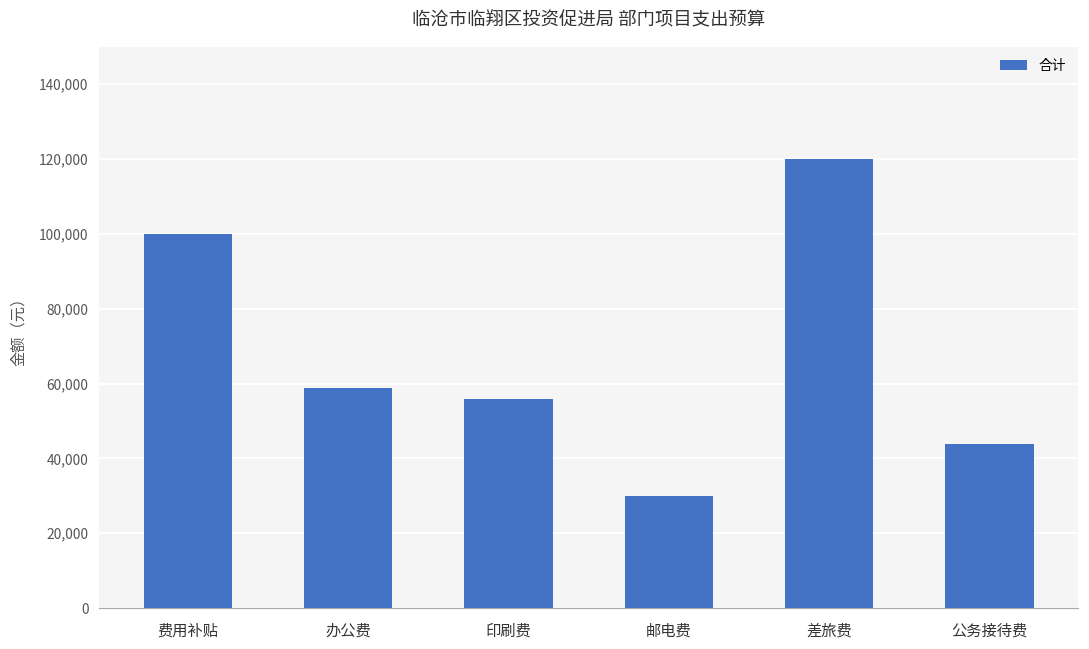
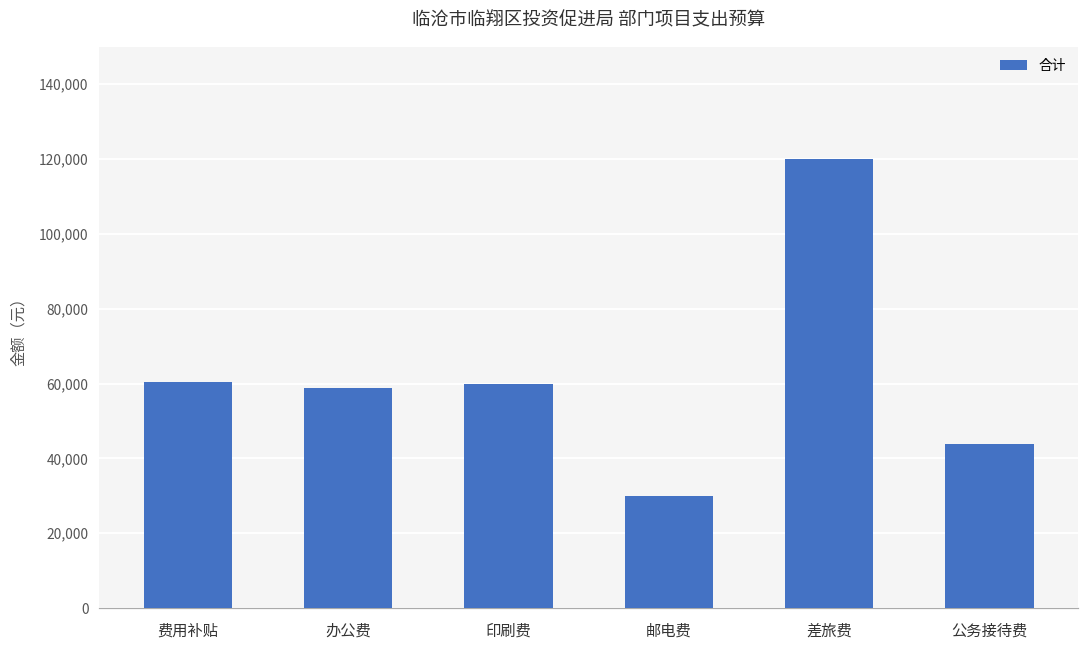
  {
-   "费用补贴": "100,000",
+   "费用补贴": "60,000",
    "办公费": "59,000",
-   "印刷费": "56,000",
+   "印刷费": "60,000",
    "邮电费": "30,000",
    "差旅费": "120,000",
    "公务接待费": "44,000"
  }
